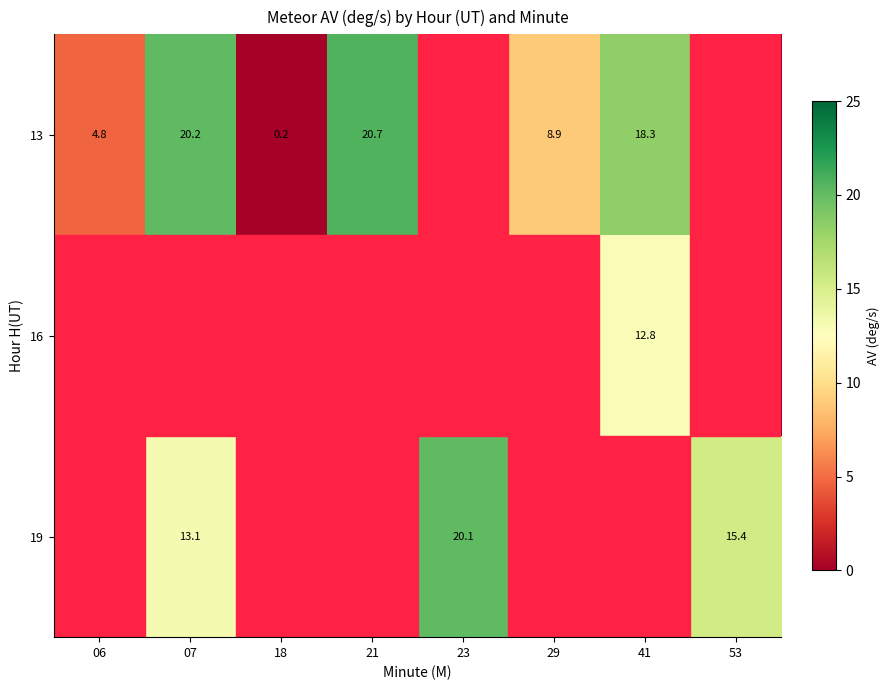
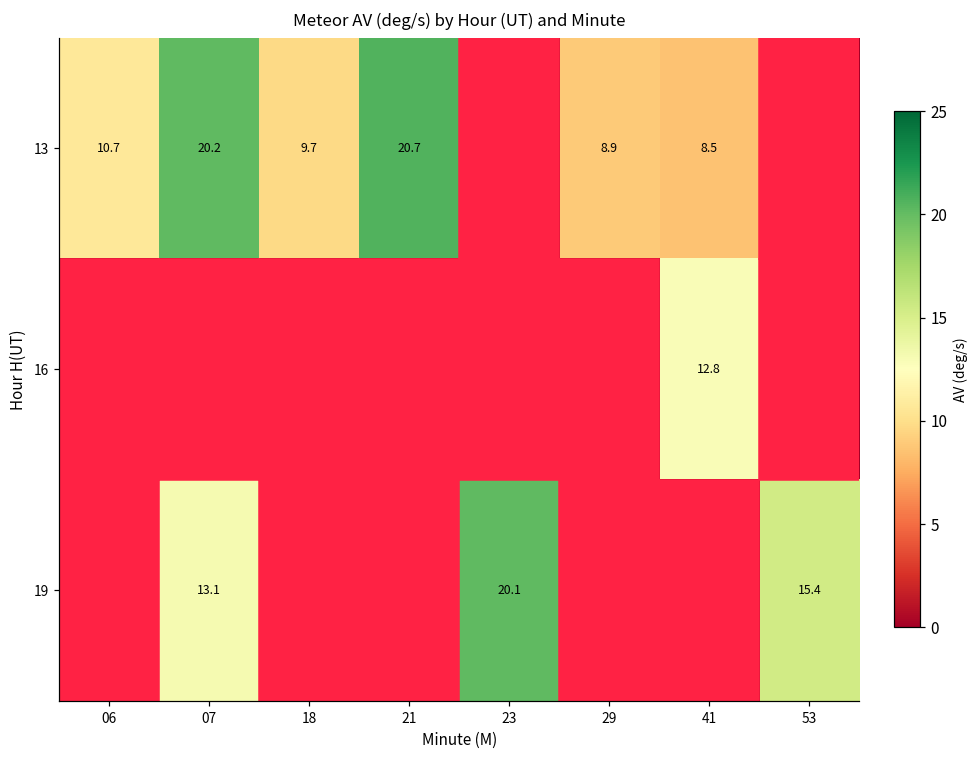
  {
    "13": {
-     "06": 4.8,
+     "06": 10.7,
      "07": 20.2,
-     "18": 0.2,
+     "18": 9.7,
      "21": 20.7,
      "29": 8.9,
-     "41": 18.3
+     "41": 8.5
    },
    "16": {
      "41": 12.8
    },
    "19": {
      "07": 13.1,
      "23": 20.1,
      "53": 15.4
    }
  }
